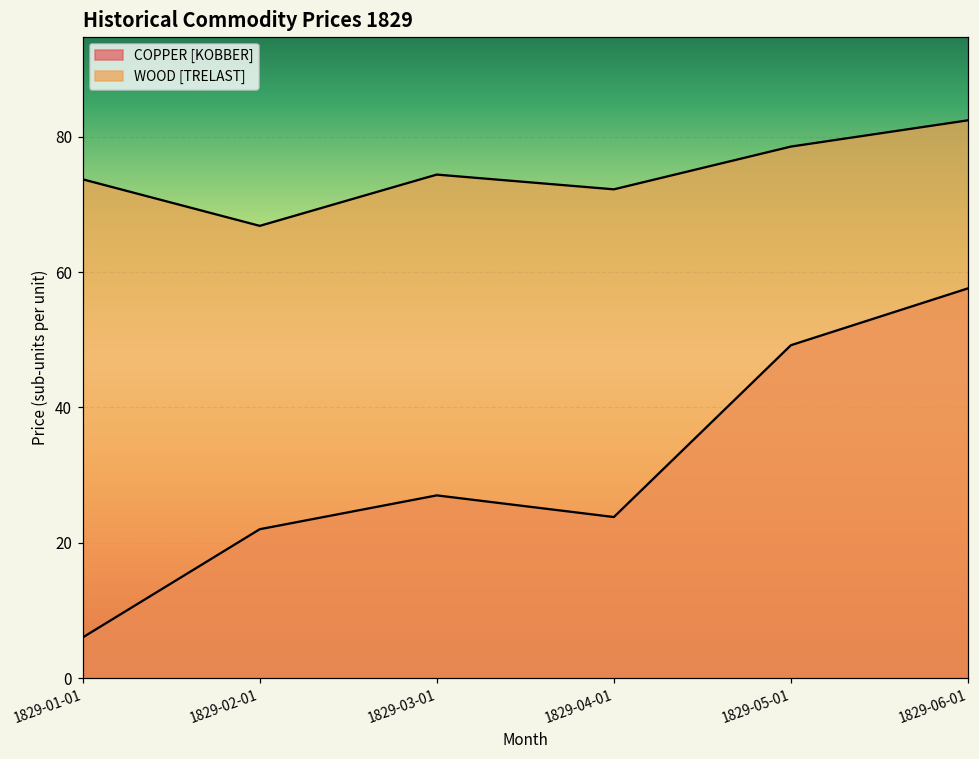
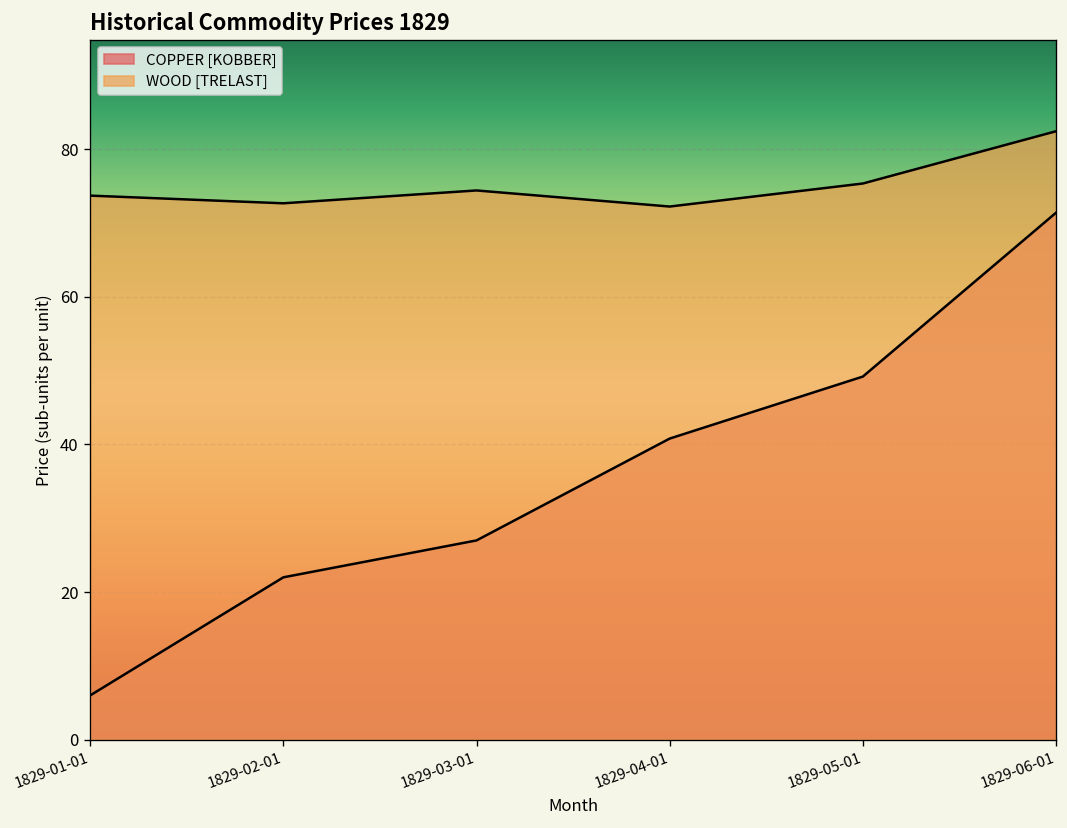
  {
    "COPPER [KOBBER]": {
      "1829-01-01": 6,
      "1829-02-01": 22,
      "1829-03-01": 27,
-     "1829-04-01": 24,
+     "1829-04-01": 41,
      "1829-05-01": 49,
-     "1829-06-01": 58
+     "1829-06-01": 71
    },
    "WOOD [TRELAST]": {
      "1829-01-01": 74,
-     "1829-02-01": 67,
+     "1829-02-01": 73,
      "1829-03-01": 74,
      "1829-04-01": 72,
-     "1829-05-01": 79,
+     "1829-05-01": 75,
      "1829-06-01": 82
    }
  }
